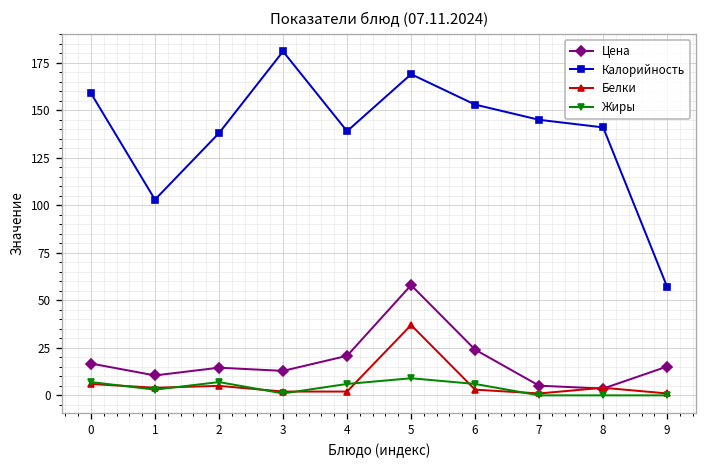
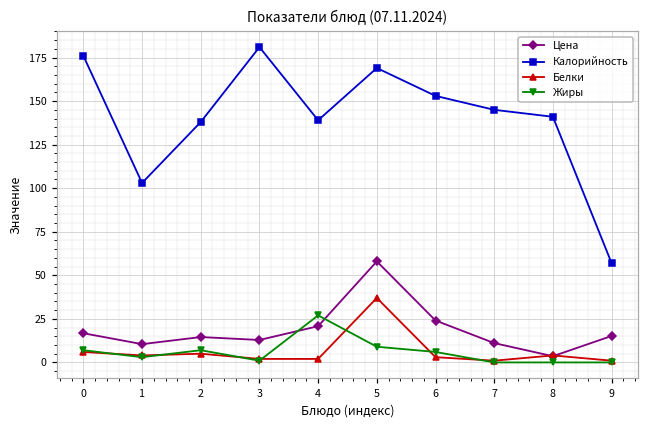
  {
    "Цена": {
      "0": 17,
      "1": 10,
      "2": 15,
      "3": 13,
      "4": 21,
      "5": 58,
      "6": 24,
-     "7": 5,
+     "7": 11,
      "9": 15
    },
    "Калорийность": {
-     "0": 159,
+     "0": 176,
      "1": 103,
      "2": 138,
      "3": 181,
      "4": 139,
      "5": 169,
      "6": 153,
      "7": 145,
      "8": 141,
      "9": 57
    },
    "Белки": {
      "2": 5,
      "4": 2,
      "5": 37,
      "6": 3
    },
    "Жиры": {
      "2": 7,
-     "4": 6,
+     "4": 27,
      "5": 9,
      "6": 6,
      "8": 0
    }
  }
